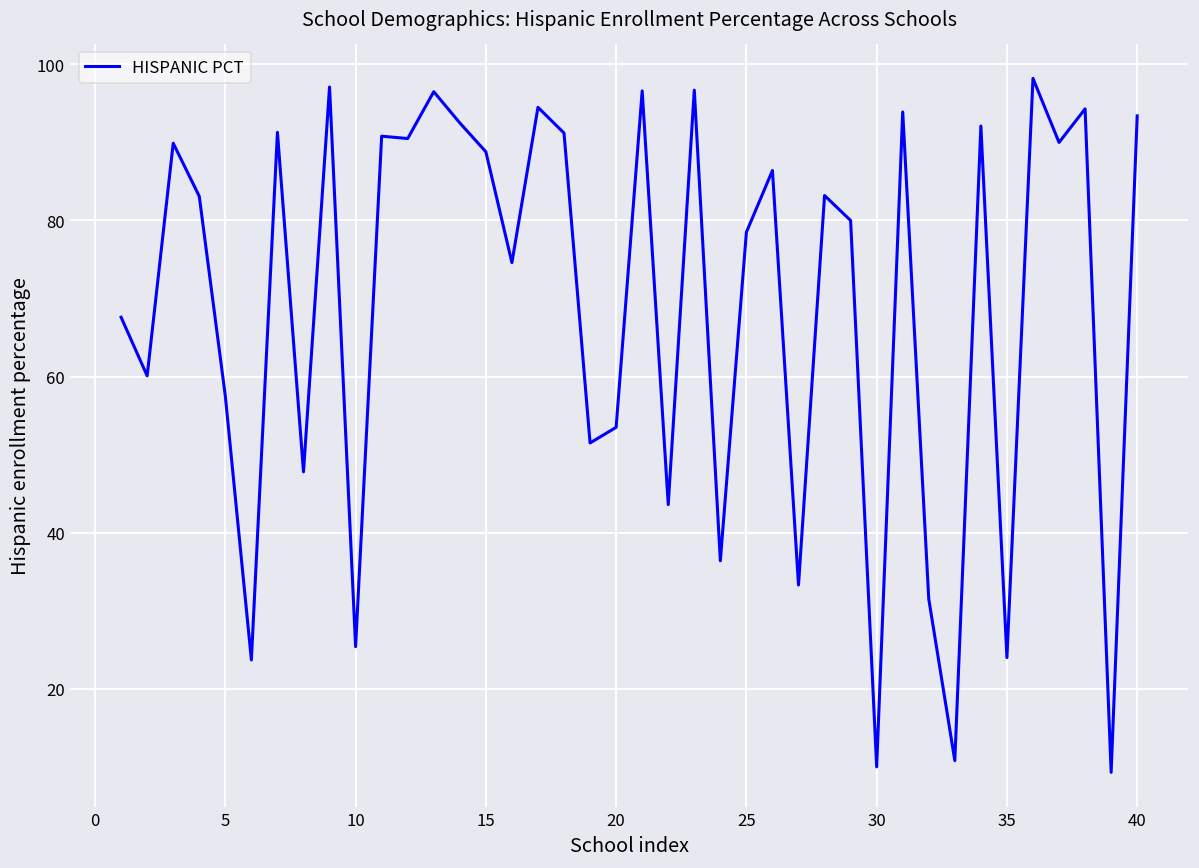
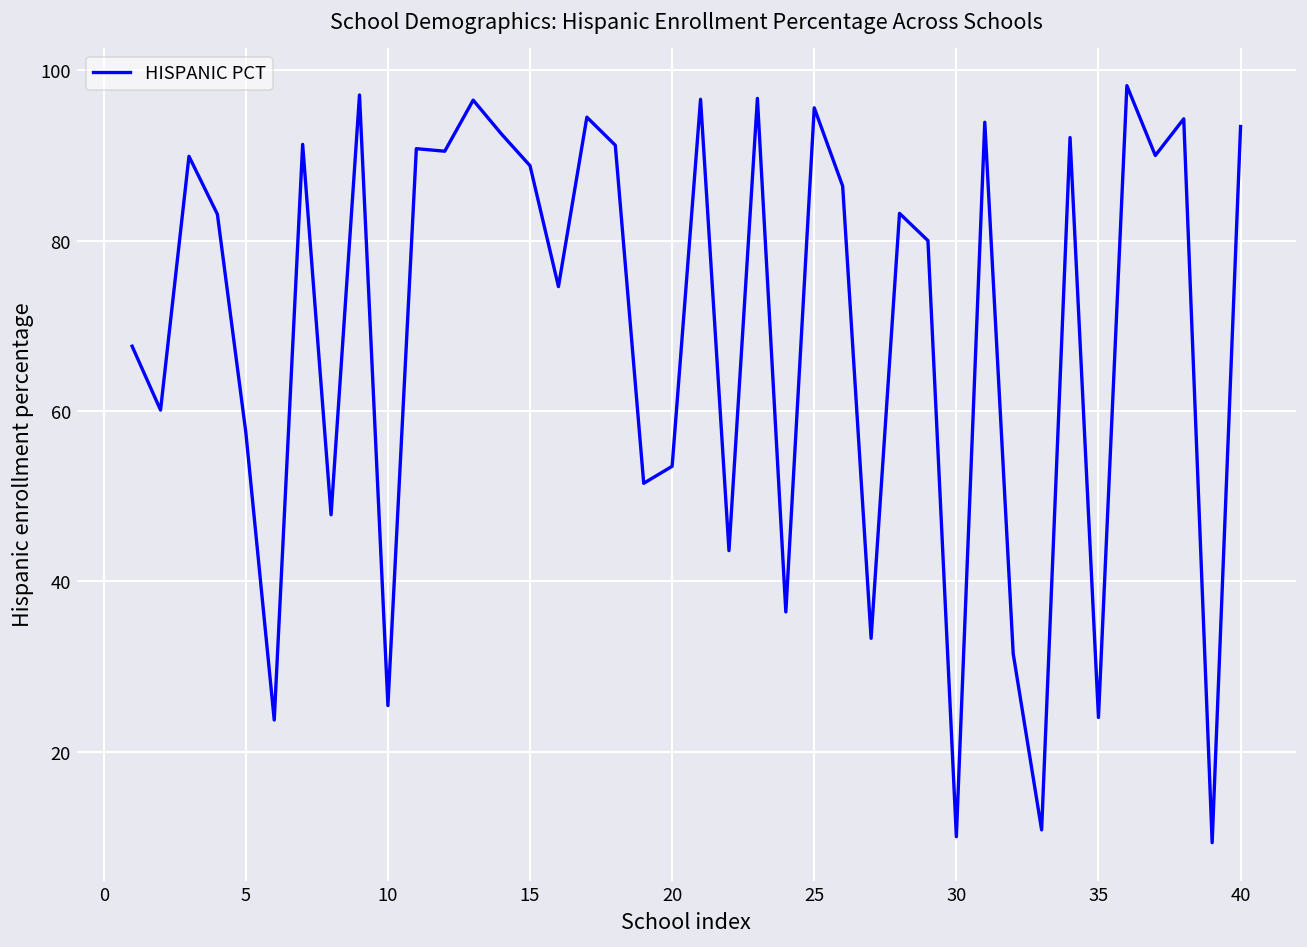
  {
    "5": 58,
    "10": 25,
    "15": 89,
    "20": 54,
-   "25": 79,
+   "25": 96,
    "30": 10,
    "35": 24,
    "40": 93
  }
